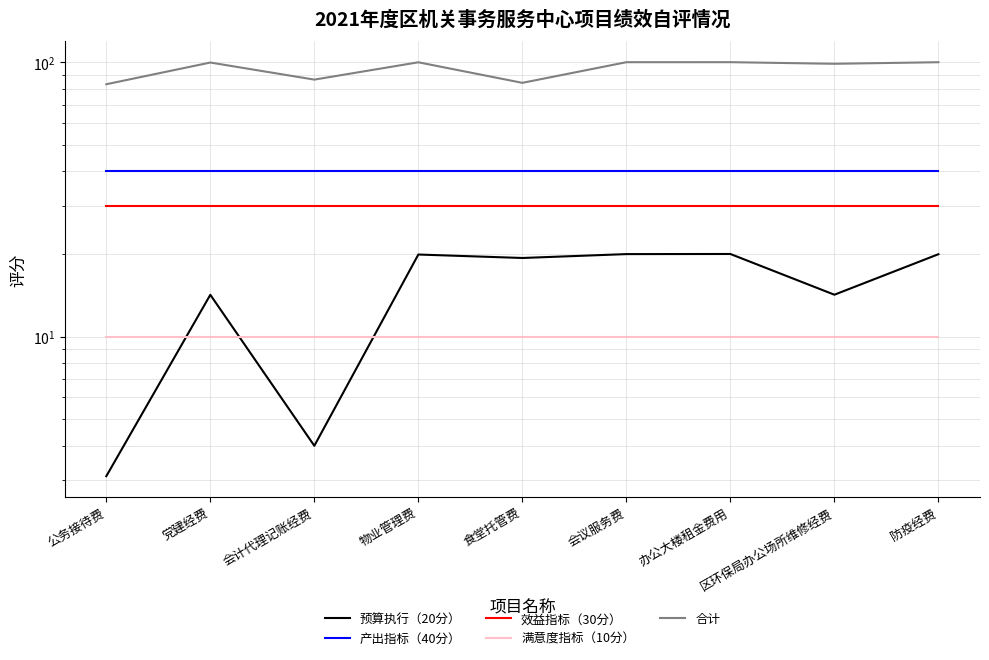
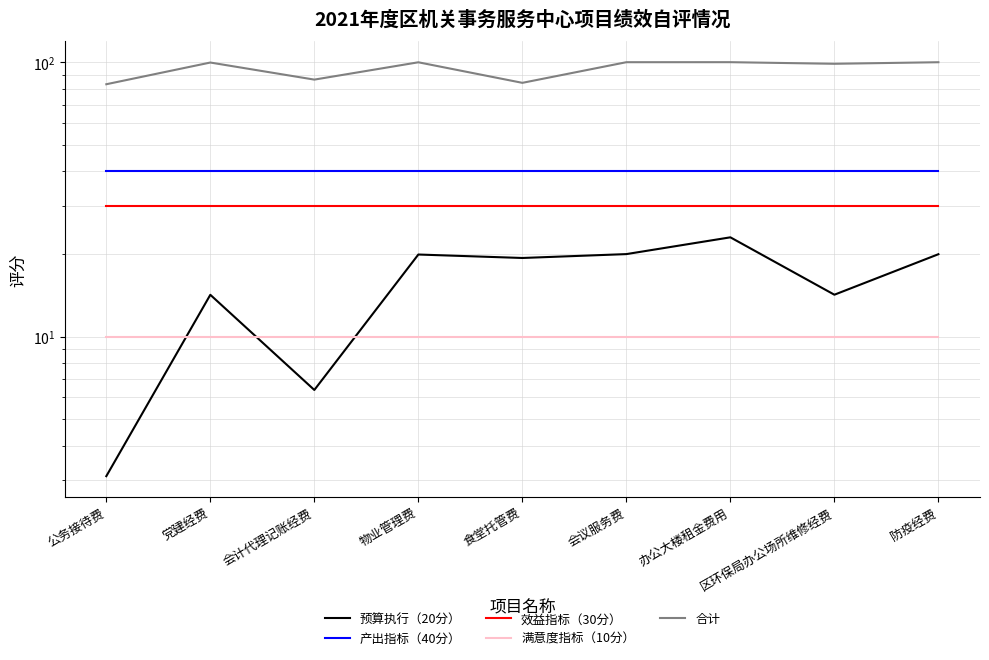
  {
    "预算执行（20分）": {
      "公务接待费": 3.1,
      "党建经费": 14,
-     "会计代理记账经费": 4.0,
+     "会计代理记账经费": 6.4,
      "物业管理费": 20,
      "食堂托管费": 19,
      "会议服务费": 20,
-     "办公大楼租金费用": 20,
+     "办公大楼租金费用": 23,
      "区环保局办公场所维修经费": 14,
      "防疫经费": 20
    },
    "产出指标（40分）": {
      "公务接待费": 40,
      "党建经费": 40,
      "会计代理记账经费": 40,
      "物业管理费": 40,
      "食堂托管费": 40,
      "会议服务费": 40,
      "办公大楼租金费用": 40,
      "区环保局办公场所维修经费": 40,
      "防疫经费": 40
    },
    "效益指标（30分）": {
      "公务接待费": 30,
      "党建经费": 30,
      "会计代理记账经费": 30,
      "物业管理费": 30,
      "食堂托管费": 30,
      "会议服务费": 30,
      "办公大楼租金费用": 30,
      "区环保局办公场所维修经费": 30,
      "防疫经费": 30
    },
    "满意度指标（10分）": {
      "公务接待费": 10.0,
      "党建经费": 10.0,
      "会计代理记账经费": 10.0,
      "物业管理费": 10.0,
      "食堂托管费": 10.0,
      "会议服务费": 10.0,
      "办公大楼租金费用": 10.0,
      "区环保局办公场所维修经费": 10.0,
      "防疫经费": 10.0
    },
    "合计": {
      "公务接待费": 83,
      "党建经费": 100,
      "会计代理记账经费": 86,
      "物业管理费": 100,
      "食堂托管费": 84,
      "会议服务费": 100,
      "办公大楼租金费用": 100,
      "区环保局办公场所维修经费": 99,
      "防疫经费": 100
    }
  }
